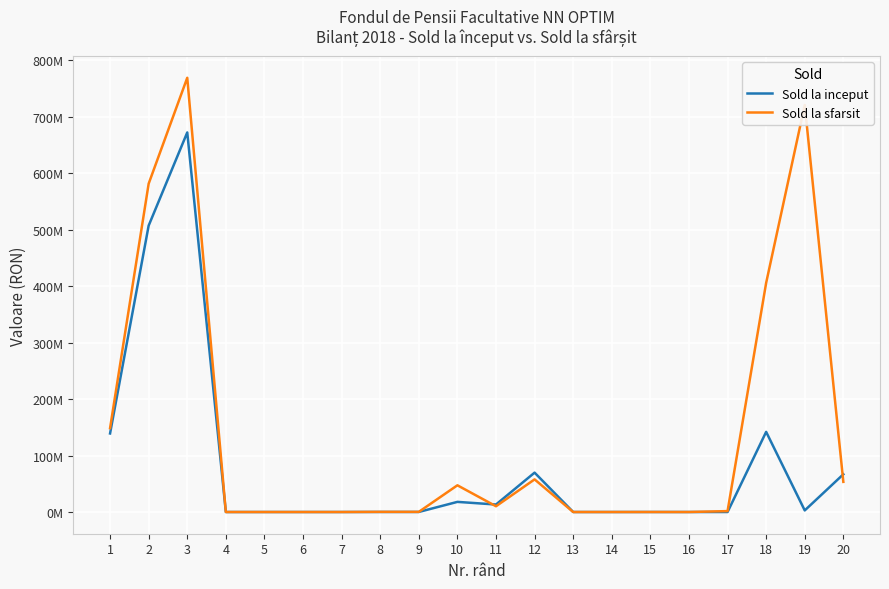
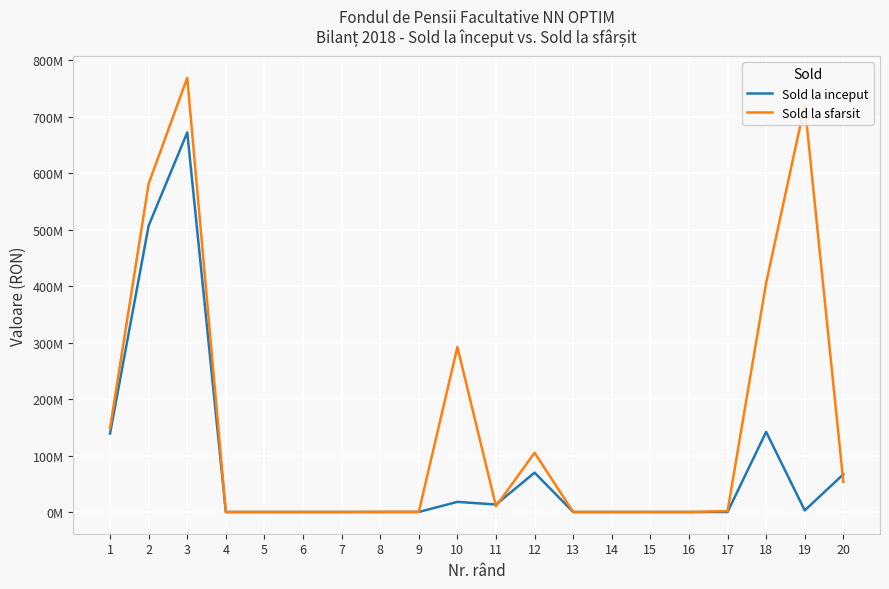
  {
    "Sold la inceput": {
      "1": 140000000,
      "2": 510000000,
      "3": 670000000,
      "10": 20000000,
      "12": 70000000,
      "18": 140000000,
      "19": 0,
      "20": 70000000
    },
    "Sold la sfarsit": {
      "1": 150000000,
      "2": 580000000,
      "3": 770000000,
-     "10": 50000000,
-     "12": 60000000,
+     "10": 290000000,
+     "12": 100000000,
      "18": 410000000,
      "20": 50000000
    }
  }
